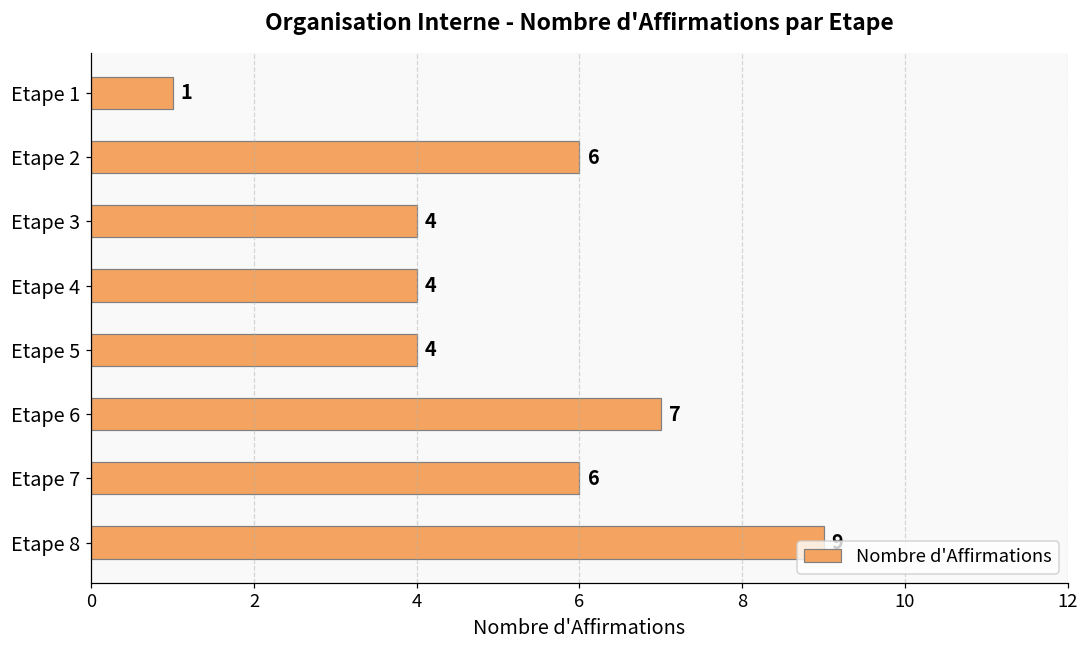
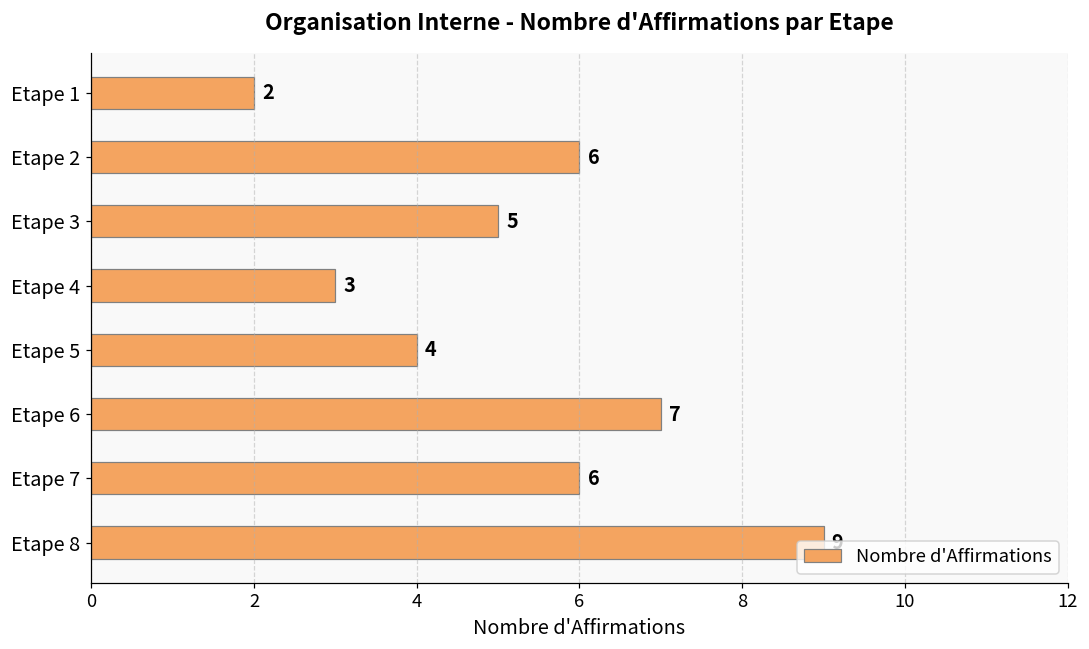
  {
-   "Etape 1": 1,
+   "Etape 1": 2,
    "Etape 2": 6,
-   "Etape 3": 4,
-   "Etape 4": 4,
+   "Etape 3": 5,
+   "Etape 4": 3,
    "Etape 5": 4,
    "Etape 6": 7,
    "Etape 7": 6
  }
